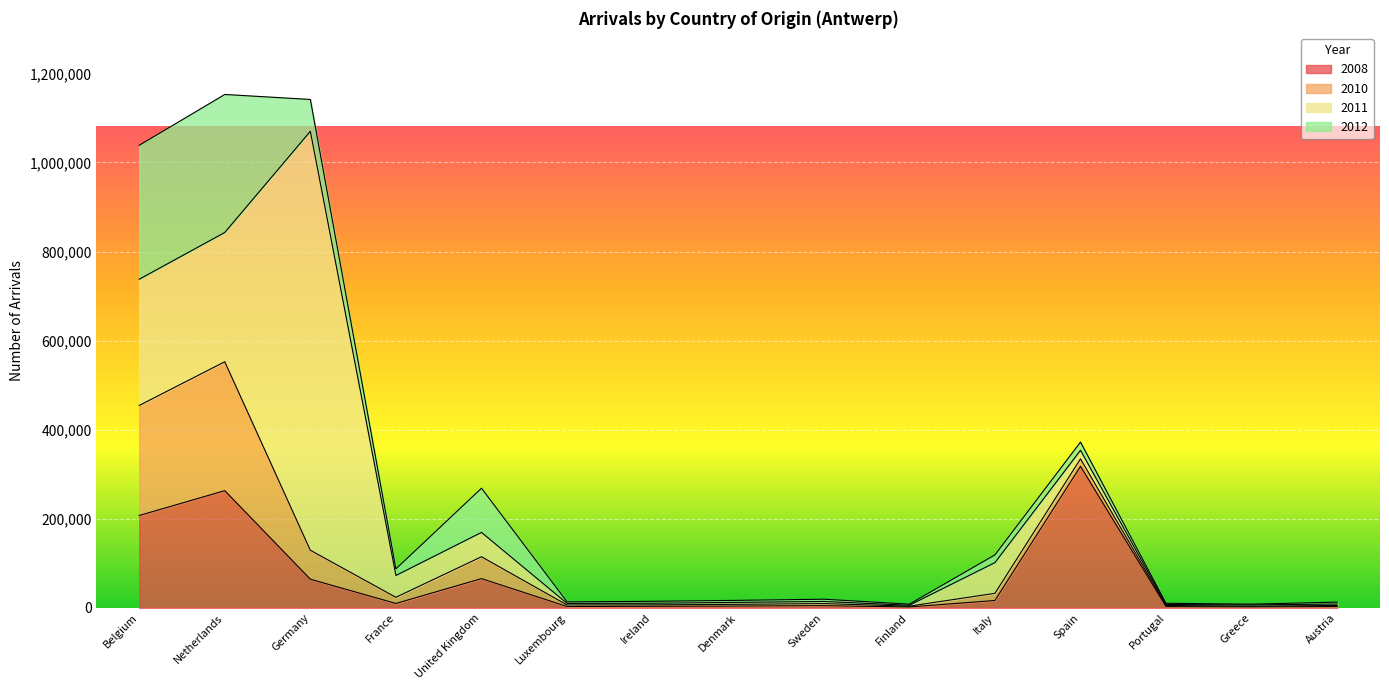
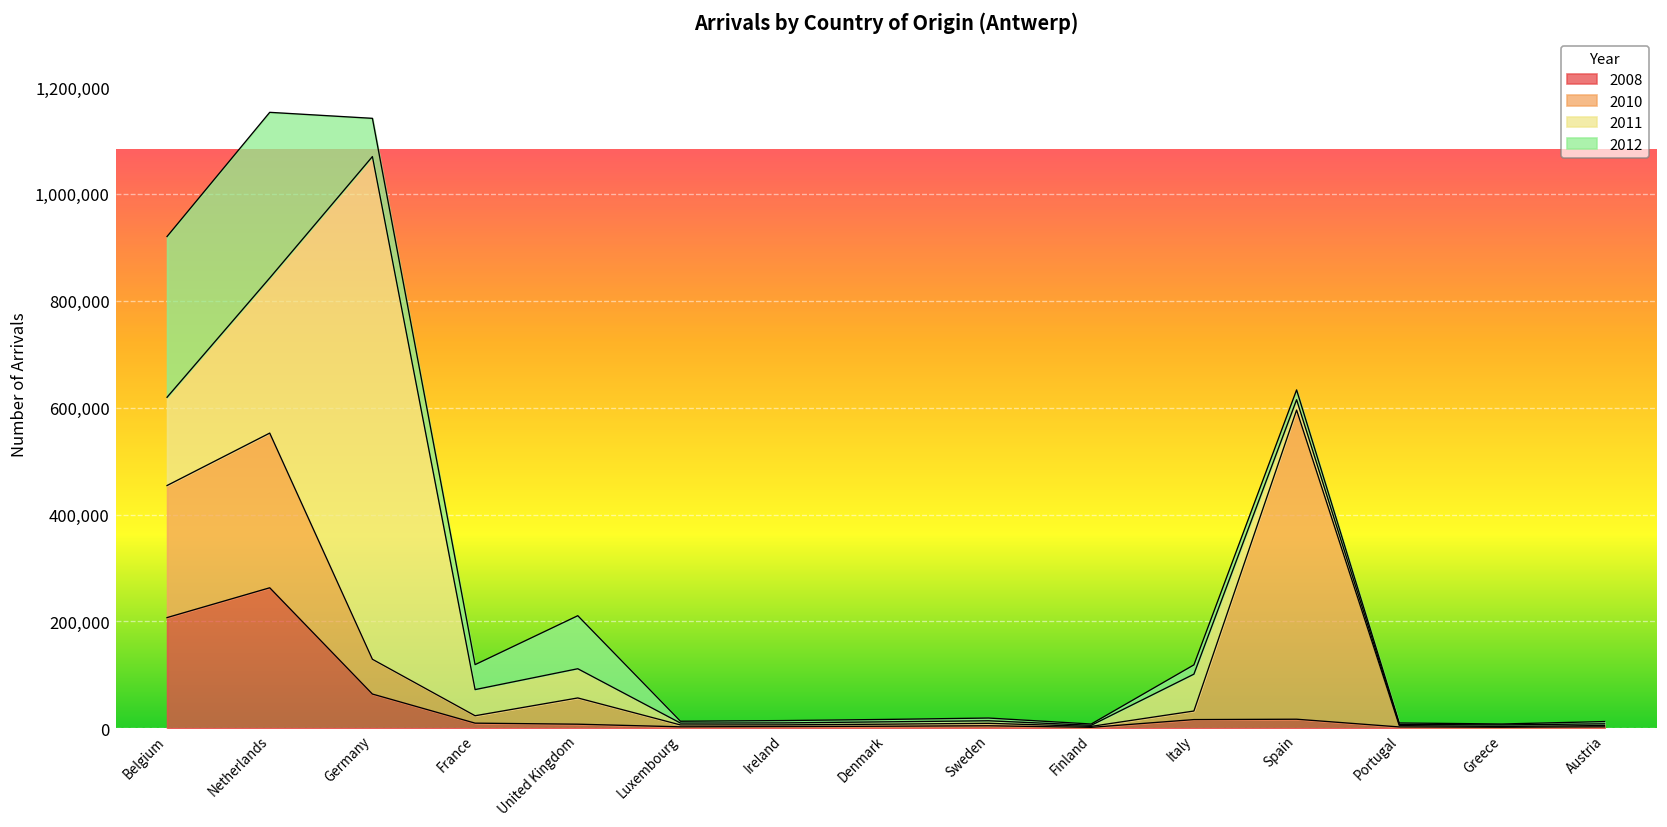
  {
    "2008": {
      "Belgium": "210,000",
      "Netherlands": "260,000",
      "Germany": "60,000",
      "France": "10,000",
-     "United Kingdom": "70,000",
+     "United Kingdom": "10,000",
      "Italy": "20,000",
-     "Spain": "320,000"
+     "Spain": "20,000"
    },
    "2010": {
      "Belgium": "250,000",
      "Netherlands": "290,000",
      "Germany": "70,000",
      "France": "10,000",
      "United Kingdom": "50,000",
      "Italy": "20,000",
-     "Spain": "20,000"
+     "Spain": "580,000"
    },
    "2011": {
-     "Belgium": "280,000",
+     "Belgium": "170,000",
      "Netherlands": "290,000",
      "Germany": "940,000",
      "France": "50,000",
      "United Kingdom": "50,000",
      "Italy": "70,000",
      "Spain": "20,000"
    },
    "2012": {
      "Belgium": "300,000",
      "Netherlands": "310,000",
      "Germany": "70,000",
-     "France": "10,000",
+     "France": "50,000",
      "United Kingdom": "100,000",
      "Italy": "20,000",
      "Spain": "20,000"
    }
  }
